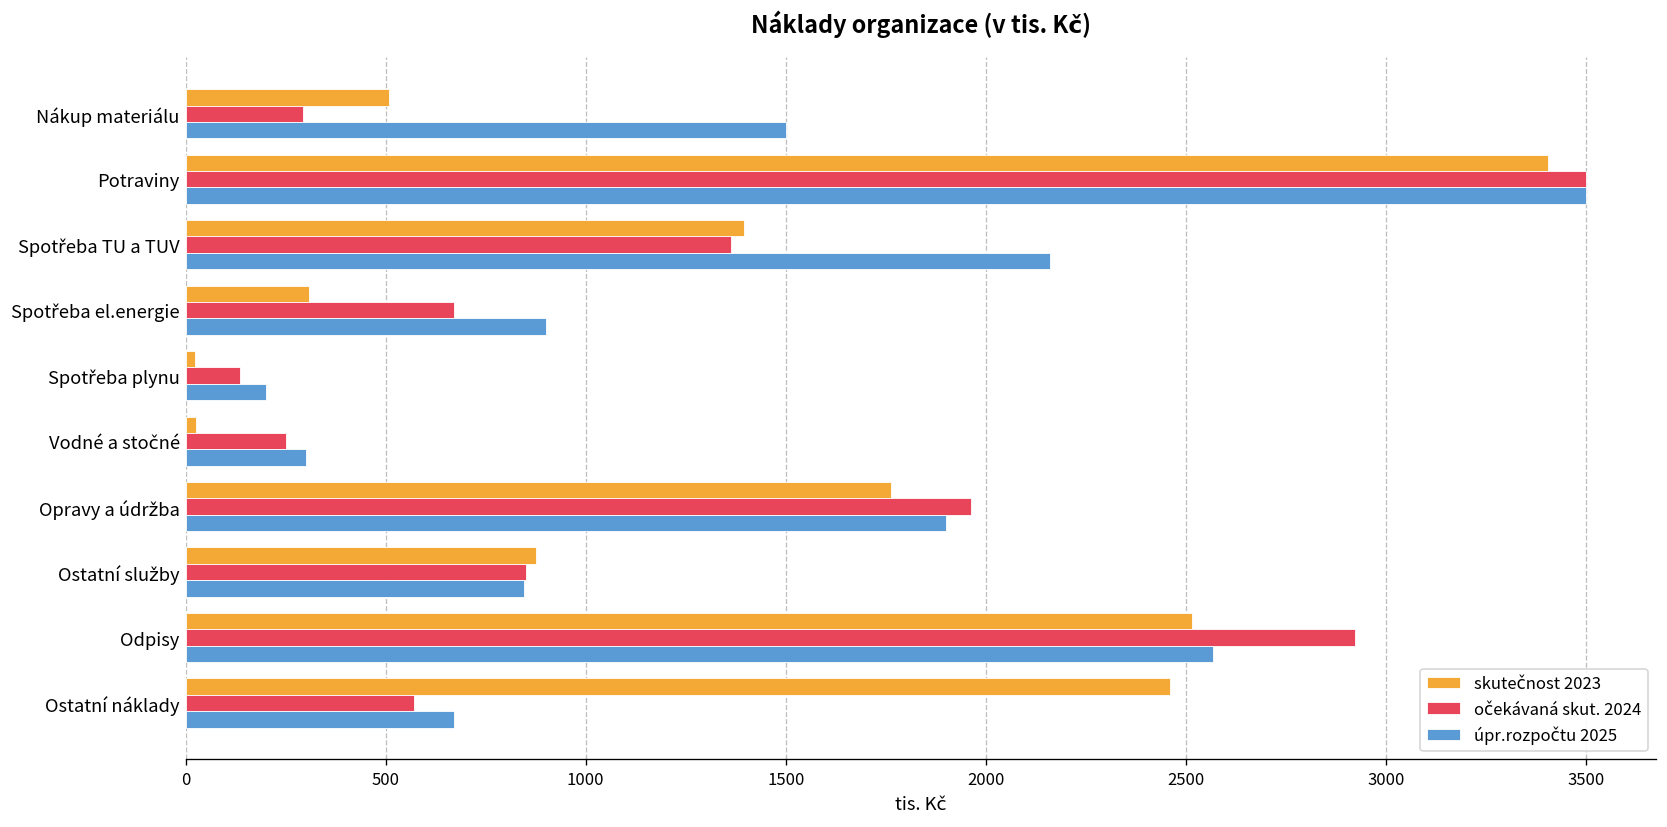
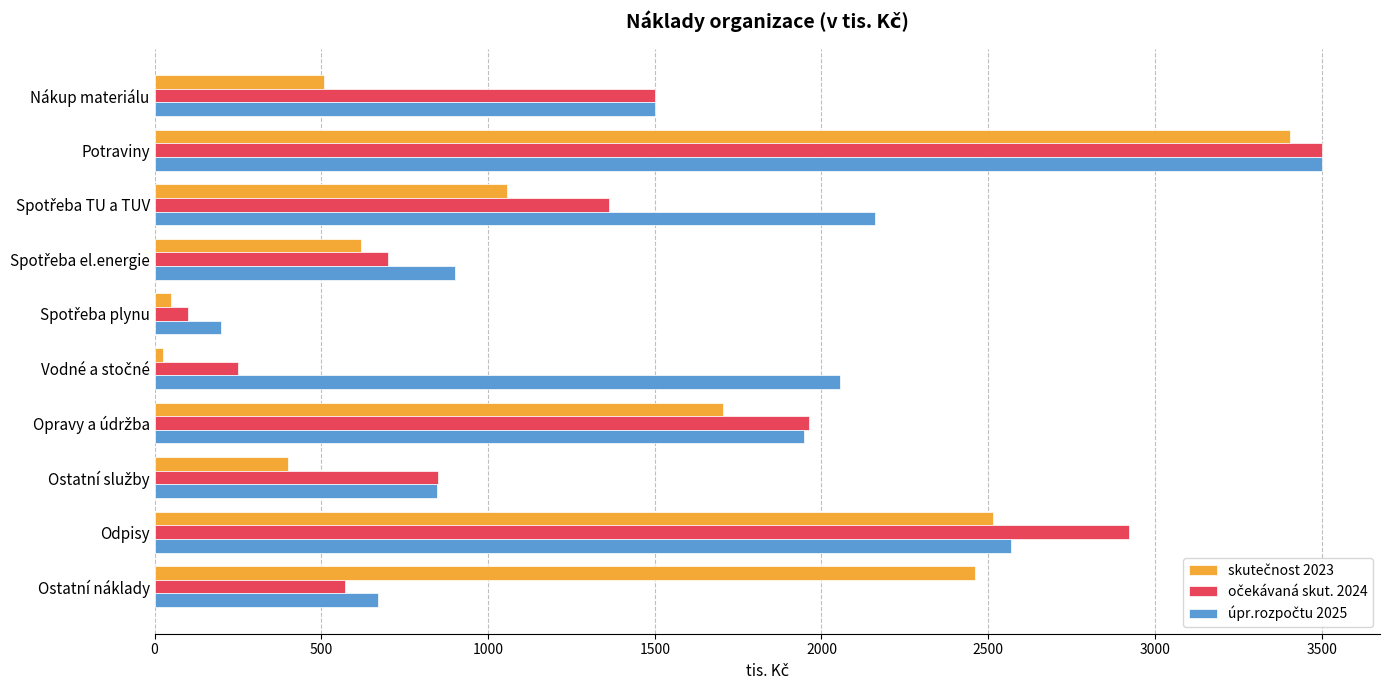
  {
    "skutečnost 2023": {
      "Nákup materiálu": 510,
      "Potraviny": 3400,
-     "Spotřeba TU a TUV": 1400,
-     "Spotřeba el.energie": 310,
-     "Spotřeba plynu": 20,
+     "Spotřeba TU a TUV": 1060,
+     "Spotřeba el.energie": 620,
+     "Spotřeba plynu": 50,
      "Vodné a stočné": 30,
-     "Opravy a údržba": 1760,
-     "Ostatní služby": 880,
+     "Opravy a údržba": 1700,
+     "Ostatní služby": 400,
      "Odpisy": 2520,
      "Ostatní náklady": 2460
    },
    "očekávaná skut. 2024": {
-     "Nákup materiálu": 290,
+     "Nákup materiálu": 1500,
      "Potraviny": 3500,
      "Spotřeba TU a TUV": 1360,
-     "Spotřeba el.energie": 670,
-     "Spotřeba plynu": 140,
+     "Spotřeba el.energie": 700,
+     "Spotřeba plynu": 100,
      "Vodné a stočné": 250,
      "Opravy a údržba": 1960,
      "Ostatní služby": 850,
      "Odpisy": 2920,
      "Ostatní náklady": 570
    },
    "úpr.rozpočtu 2025": {
      "Nákup materiálu": 1500,
      "Potraviny": 3500,
      "Spotřeba TU a TUV": 2160,
      "Spotřeba el.energie": 900,
      "Spotřeba plynu": 200,
-     "Vodné a stočné": 300,
-     "Opravy a údržba": 1900,
+     "Vodné a stočné": 2060,
+     "Opravy a údržba": 1950,
      "Ostatní služby": 850,
      "Odpisy": 2570,
      "Ostatní náklady": 670
    }
  }
